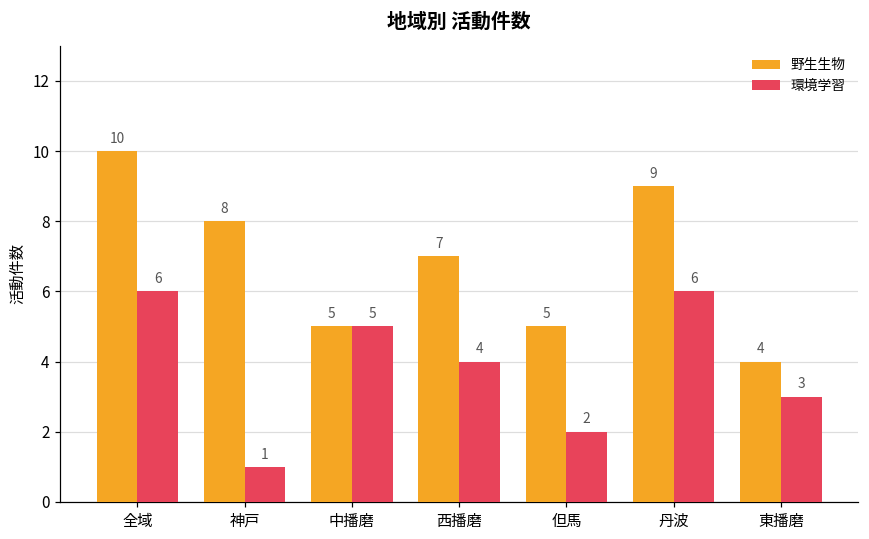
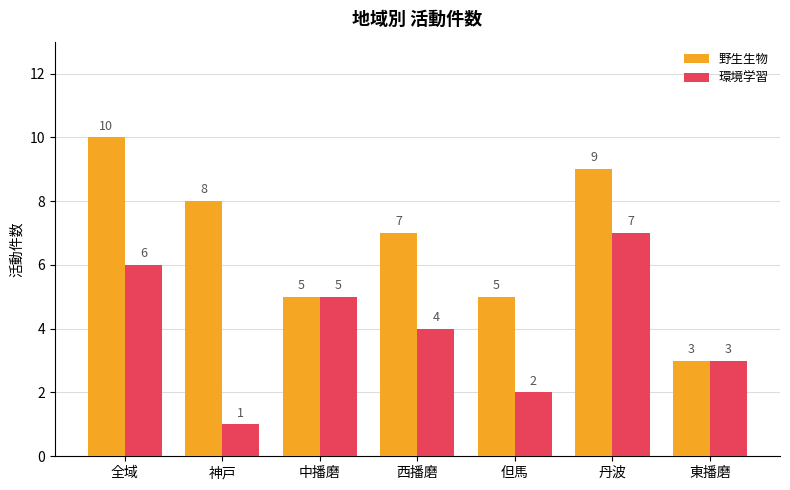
  {
    "野生生物": {
      "全域": 10,
      "神戸": 8,
      "中播磨": 5,
      "西播磨": 7,
      "但馬": 5,
      "丹波": 9,
-     "東播磨": 4
+     "東播磨": 3
    },
    "環境学習": {
      "全域": 6,
      "神戸": 1,
      "中播磨": 5,
      "西播磨": 4,
      "但馬": 2,
-     "丹波": 6,
+     "丹波": 7,
      "東播磨": 3
    }
  }
